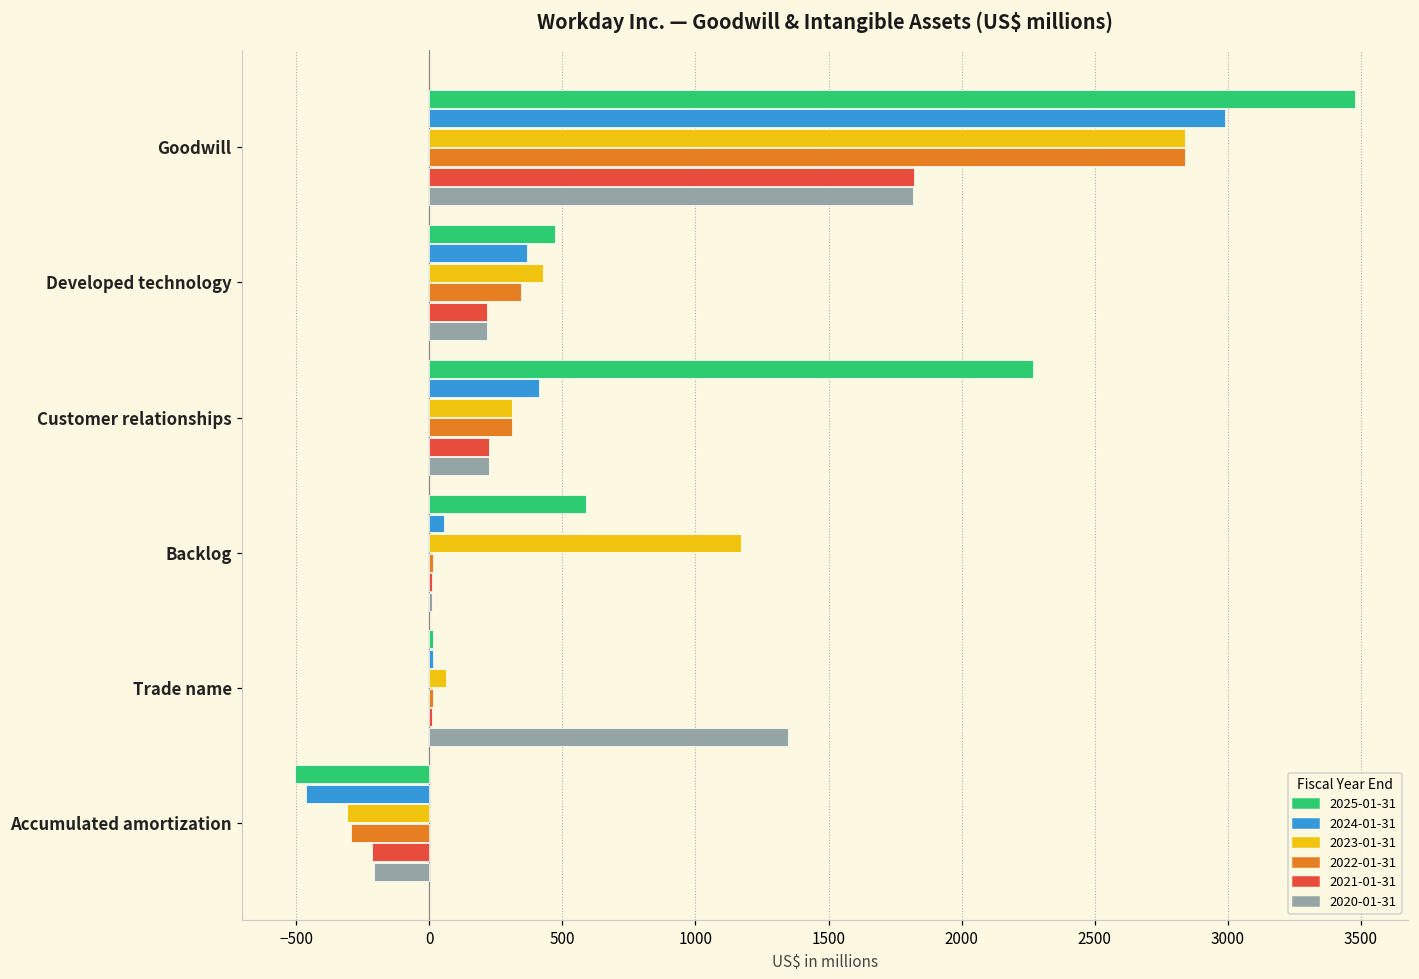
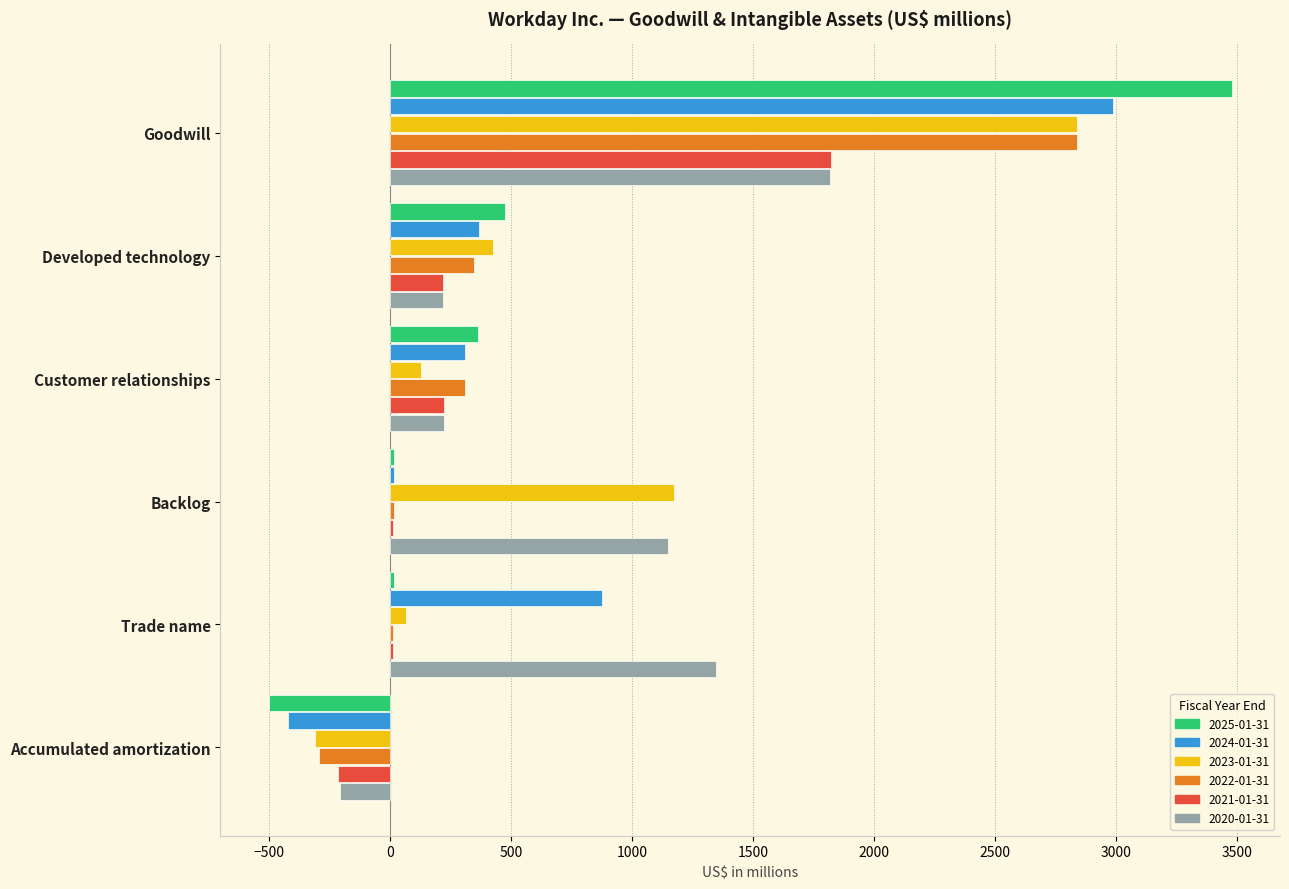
  {
    "2025-01-31": {
      "Goodwill": 3480,
      "Developed technology": 470,
-     "Customer relationships": 2270,
-     "Backlog": 590,
+     "Customer relationships": 360,
+     "Backlog": 20,
      "Trade name": 10,
      "Accumulated amortization": -500
    },
    "2024-01-31": {
      "Goodwill": 2990,
      "Developed technology": 370,
-     "Customer relationships": 410,
-     "Backlog": 50,
-     "Trade name": 10,
-     "Accumulated amortization": -460
+     "Customer relationships": 310,
+     "Backlog": 20,
+     "Trade name": 880,
+     "Accumulated amortization": -420
    },
    "2023-01-31": {
      "Goodwill": 2840,
      "Developed technology": 430,
-     "Customer relationships": 310,
+     "Customer relationships": 130,
      "Backlog": 1170,
      "Trade name": 60,
      "Accumulated amortization": -310
    },
    "2020-01-31": {
      "Goodwill": 1820,
      "Developed technology": 220,
      "Customer relationships": 220,
-     "Backlog": 10,
+     "Backlog": 1150,
      "Trade name": 1350,
      "Accumulated amortization": -210
    }
  }
